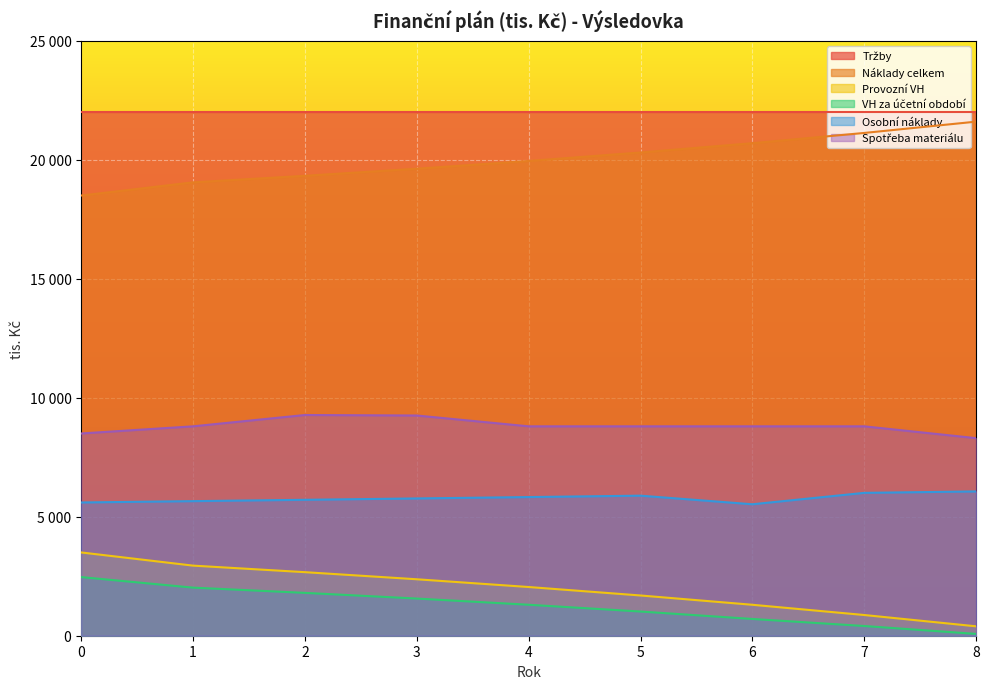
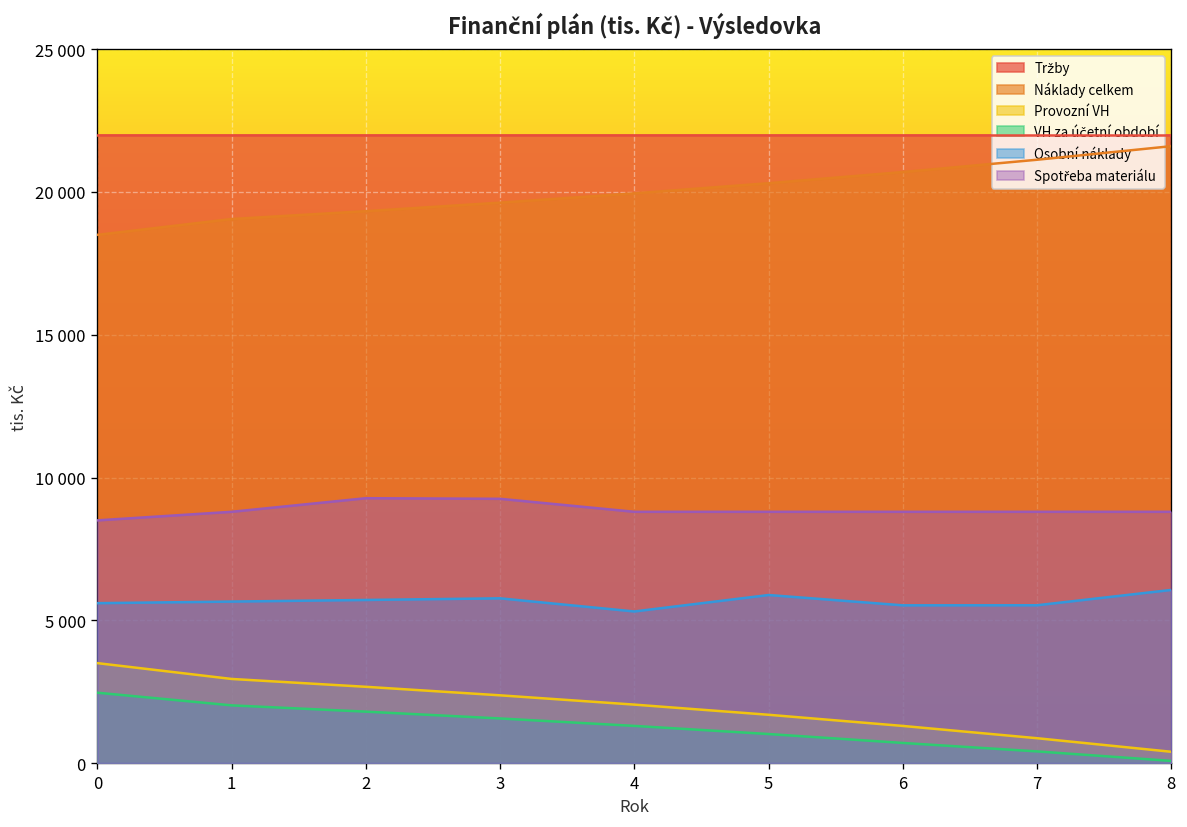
  {
    "Provozní VH": {
      "0": 3500,
      "1": 2900,
      "2": 2700,
      "3": 2400,
      "4": 2000,
      "5": 1700,
      "6": 1300,
      "7": 900,
      "8": 400
    },
    "VH za účetní období": {
      "0": 2500,
      "1": 2000,
      "2": 1800,
      "3": 1600,
      "4": 1300,
      "5": 1000,
      "6": 700,
      "7": 400,
      "8": 100
    },
    "Osobní náklady": {
      "0": 5600,
      "1": 5700,
      "2": 5700,
      "3": 5800,
-     "4": 5800,
+     "4": 5300,
      "5": 5900,
      "6": 5500,
-     "7": 6000,
+     "7": 5500,
      "8": 6100
    },
    "Spotřeba materiálu": {
      "0": 8500,
      "1": 8800,
      "2": 9300,
      "3": 9300,
      "4": 8800,
      "5": 8800,
      "6": 8800,
      "7": 8800,
-     "8": 8300
+     "8": 8800
    }
  }
